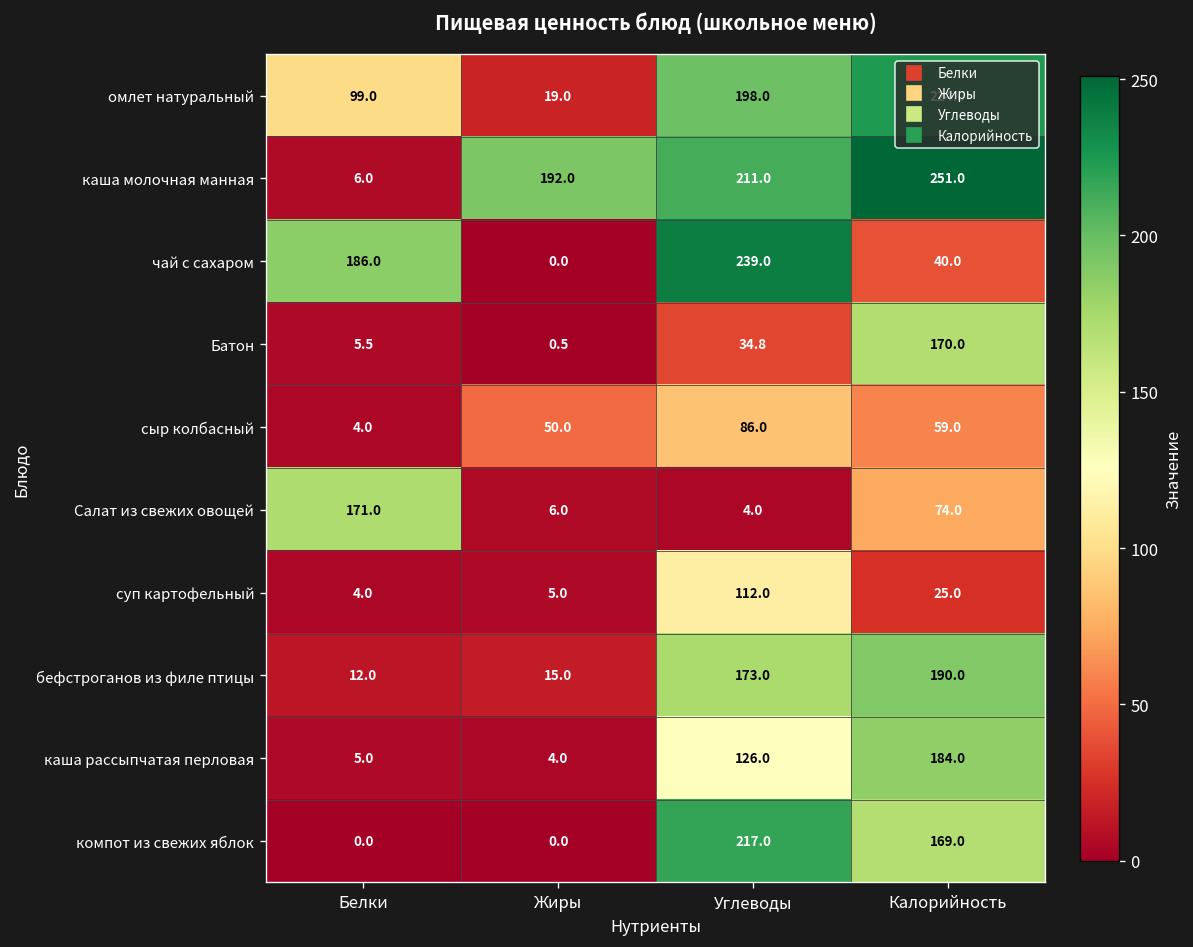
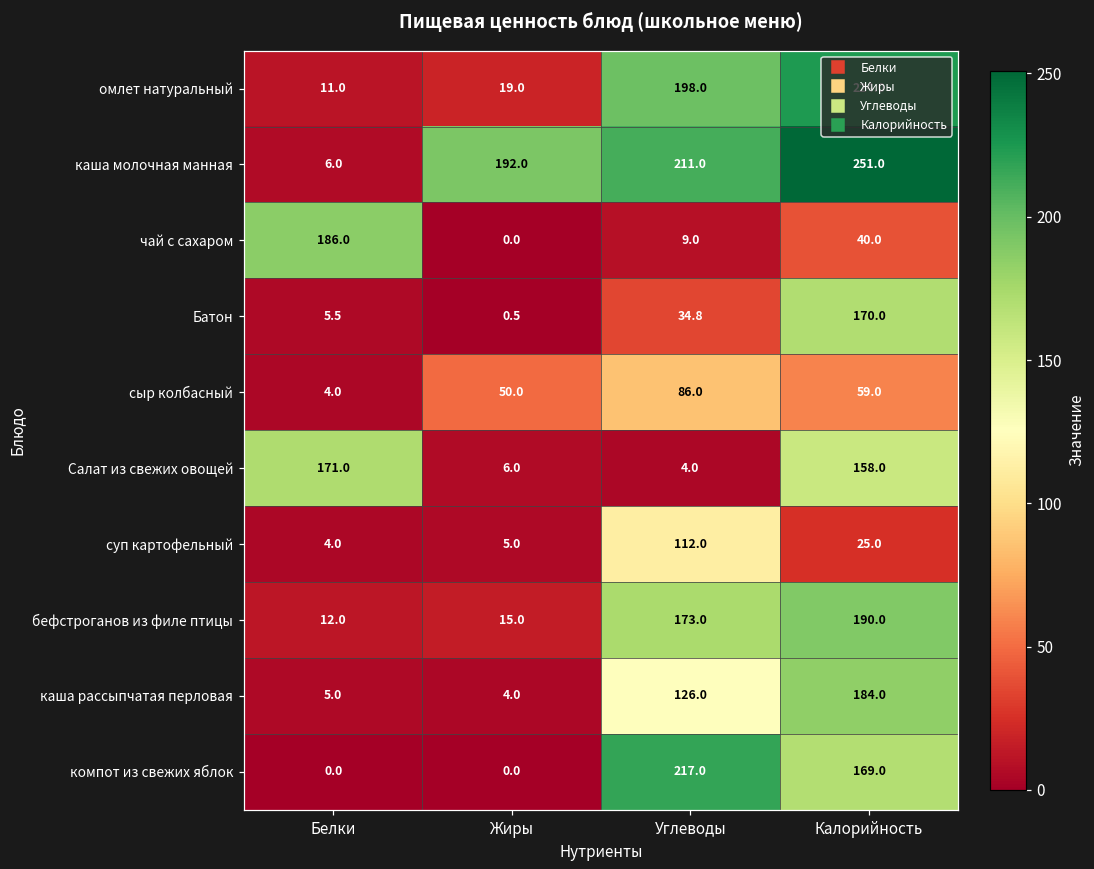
  {
    "омлет натуральный": {
-     "Белки": 99.0,
+     "Белки": 11.0,
      "Жиры": 19.0,
      "Углеводы": 198.0
    },
    "каша молочная манная": {
      "Белки": 6.0,
      "Жиры": 192.0,
      "Углеводы": 211.0,
      "Калорийность": 251.0
    },
    "чай с сахаром": {
      "Белки": 186.0,
      "Жиры": 0.0,
-     "Углеводы": 239.0,
+     "Углеводы": 9.0,
      "Калорийность": 40.0
    },
    "Батон": {
      "Белки": 5.5,
      "Жиры": 0.5,
      "Углеводы": 34.8,
      "Калорийность": 170.0
    },
    "сыр колбасный": {
      "Белки": 4.0,
      "Жиры": 50.0,
      "Углеводы": 86.0,
      "Калорийность": 59.0
    },
    "Салат из свежих овощей": {
      "Белки": 171.0,
      "Жиры": 6.0,
      "Углеводы": 4.0,
-     "Калорийность": 74.0
+     "Калорийность": 158.0
    },
    "суп картофельный": {
      "Белки": 4.0,
      "Жиры": 5.0,
      "Углеводы": 112.0,
      "Калорийность": 25.0
    },
    "бефстроганов из филе птицы": {
      "Белки": 12.0,
      "Жиры": 15.0,
      "Углеводы": 173.0,
      "Калорийность": 190.0
    },
    "каша рассыпчатая перловая": {
      "Белки": 5.0,
      "Жиры": 4.0,
      "Углеводы": 126.0,
      "Калорийность": 184.0
    },
    "компот из свежих яблок": {
      "Белки": 0.0,
      "Жиры": 0.0,
      "Углеводы": 217.0,
      "Калорийность": 169.0
    }
  }
